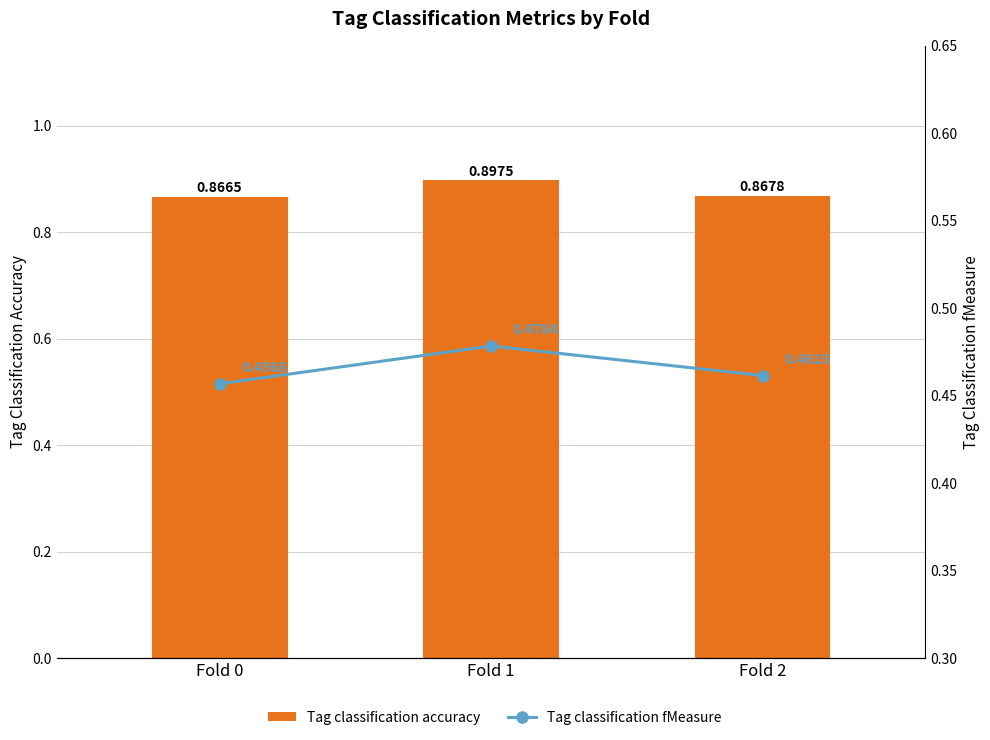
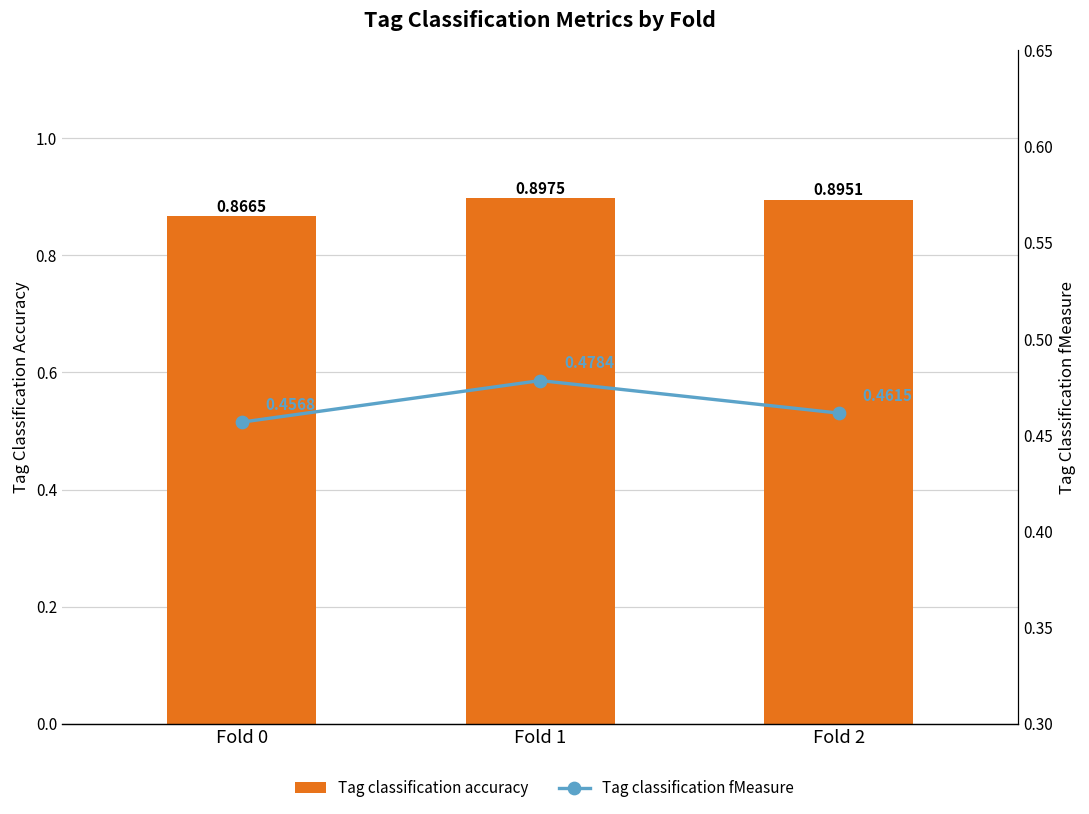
  {
    "Tag classification accuracy": {
      "Fold 0": 0.8665,
      "Fold 1": 0.8975,
-     "Fold 2": 0.8678
+     "Fold 2": 0.8951
    },
    "Tag classification fMeasure": {
      "Fold 0": 0.4568,
      "Fold 1": 0.4784,
      "Fold 2": 0.4615
    }
  }
